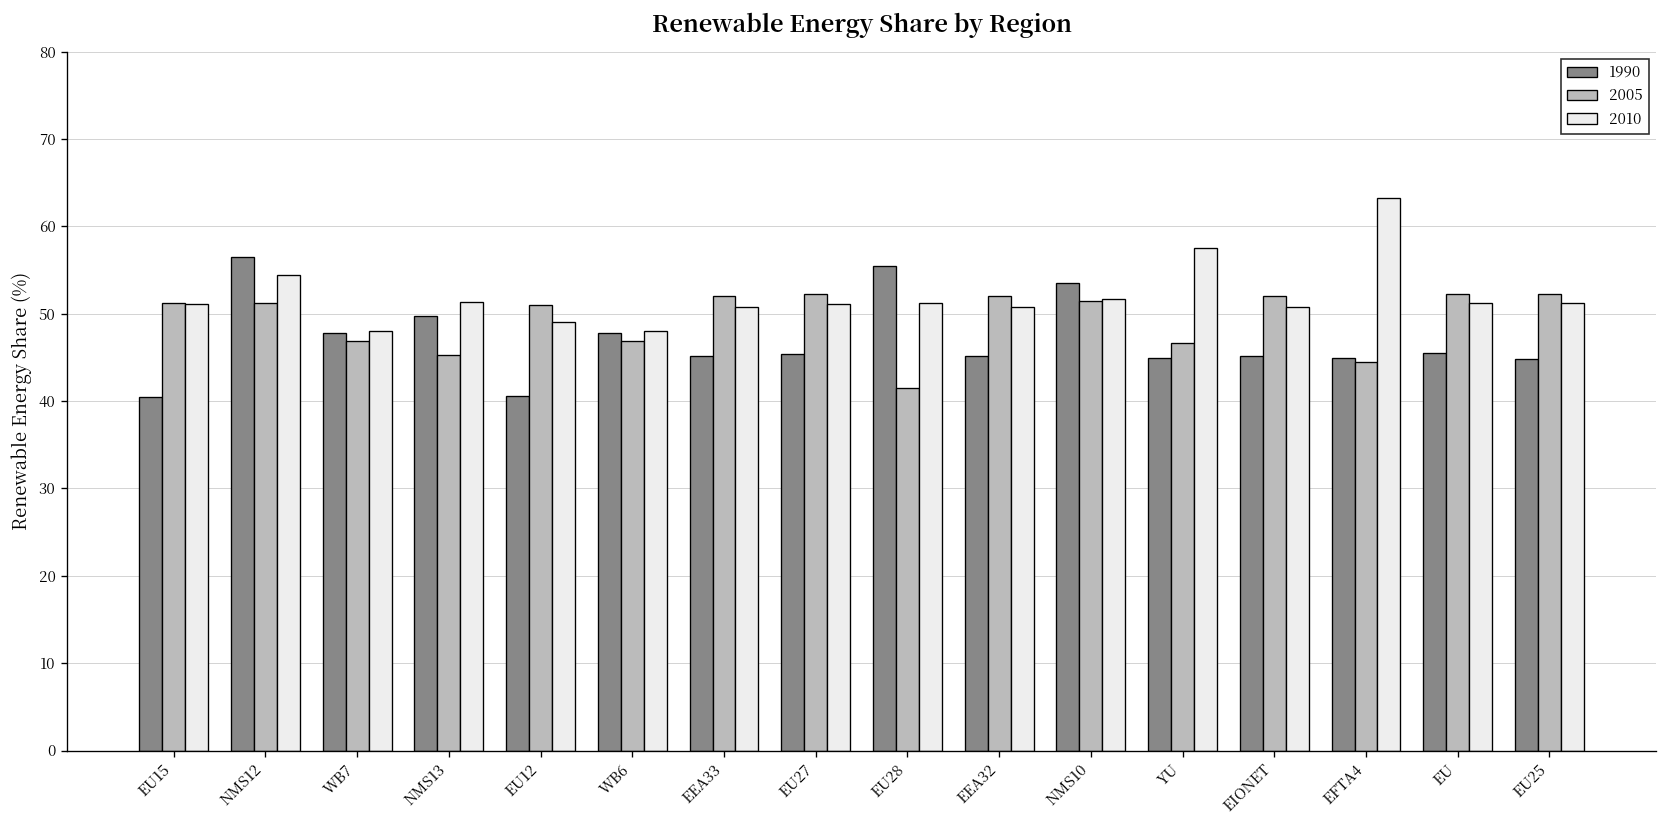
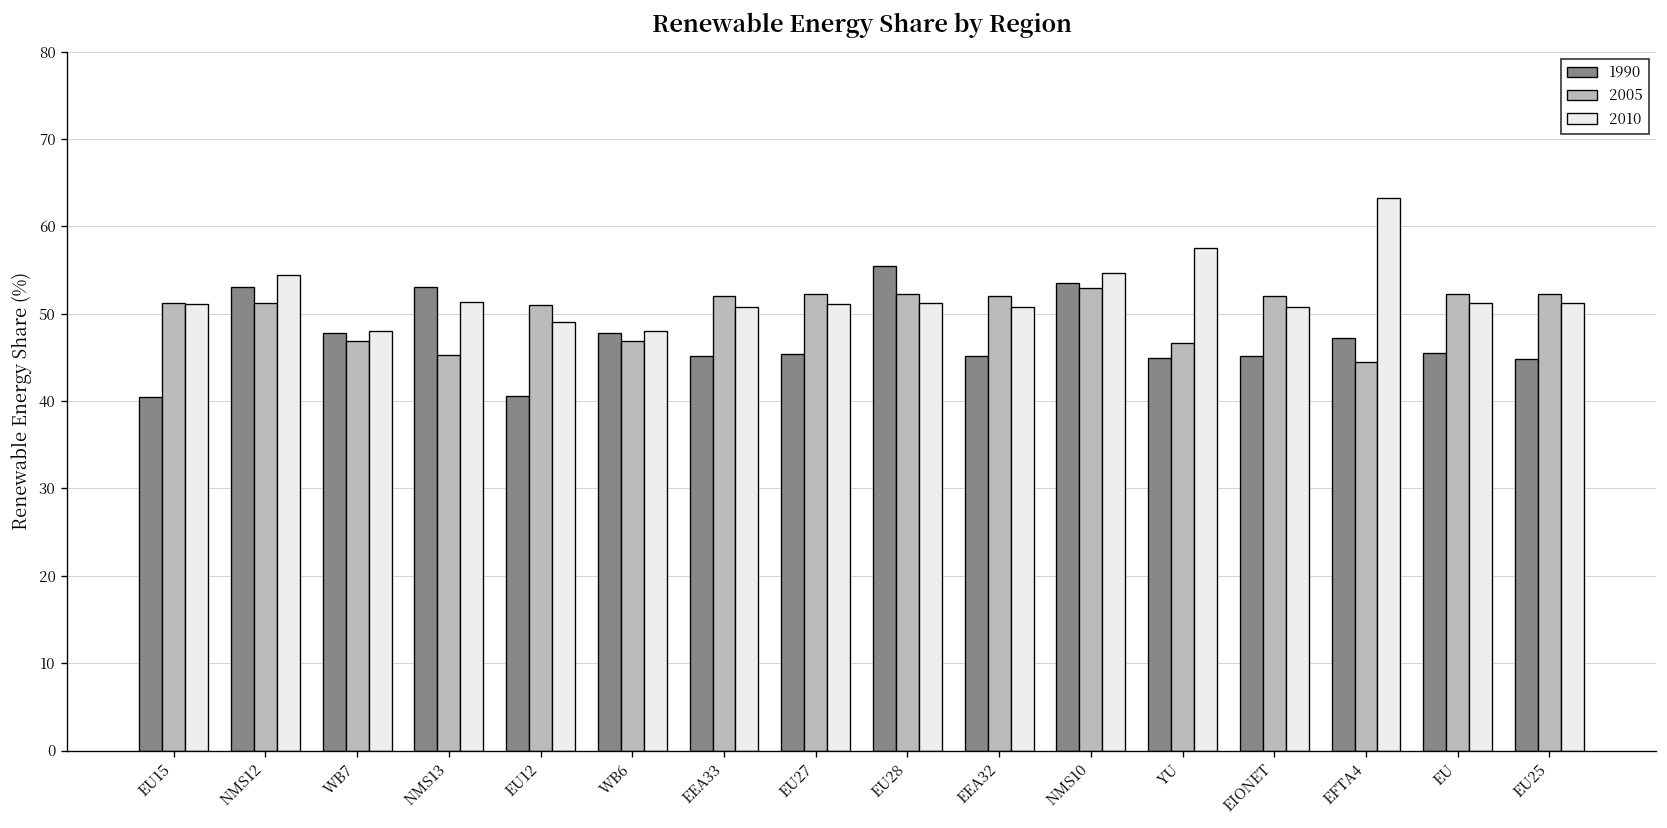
  {
    "1990": {
      "EU15": 41,
-     "NMS12": 57,
+     "NMS12": 53,
      "WB7": 48,
-     "NMS13": 50,
+     "NMS13": 53,
      "EU12": 41,
      "WB6": 48,
      "EEA33": 45,
      "EU27": 45,
      "EU28": 56,
      "EEA32": 45,
      "NMS10": 54,
      "YU": 45,
      "EIONET": 45,
-     "EFTA4": 45,
+     "EFTA4": 47,
      "EU": 46,
      "EU25": 45
    },
    "2005": {
      "EU15": 51,
      "NMS12": 51,
      "WB7": 47,
      "NMS13": 45,
      "EU12": 51,
      "WB6": 47,
      "EEA33": 52,
      "EU27": 52,
-     "EU28": 42,
+     "EU28": 52,
      "EEA32": 52,
-     "NMS10": 52,
+     "NMS10": 53,
      "YU": 47,
      "EIONET": 52,
      "EFTA4": 45,
      "EU": 52,
      "EU25": 52
    },
    "2010": {
      "EU15": 51,
      "NMS12": 54,
      "WB7": 48,
      "NMS13": 51,
      "EU12": 49,
      "WB6": 48,
      "EEA33": 51,
      "EU27": 51,
      "EU28": 51,
      "EEA32": 51,
-     "NMS10": 52,
+     "NMS10": 55,
      "YU": 58,
      "EIONET": 51,
      "EFTA4": 63,
      "EU": 51,
      "EU25": 51
    }
  }
